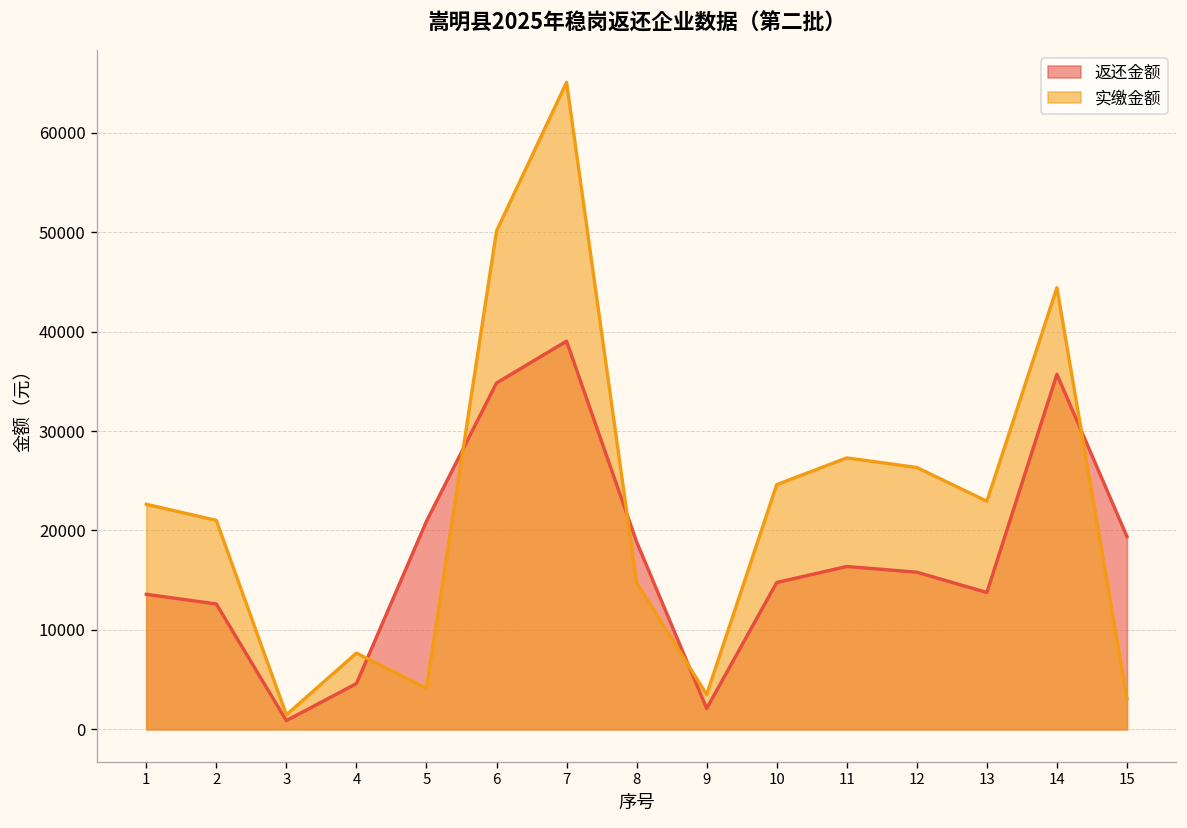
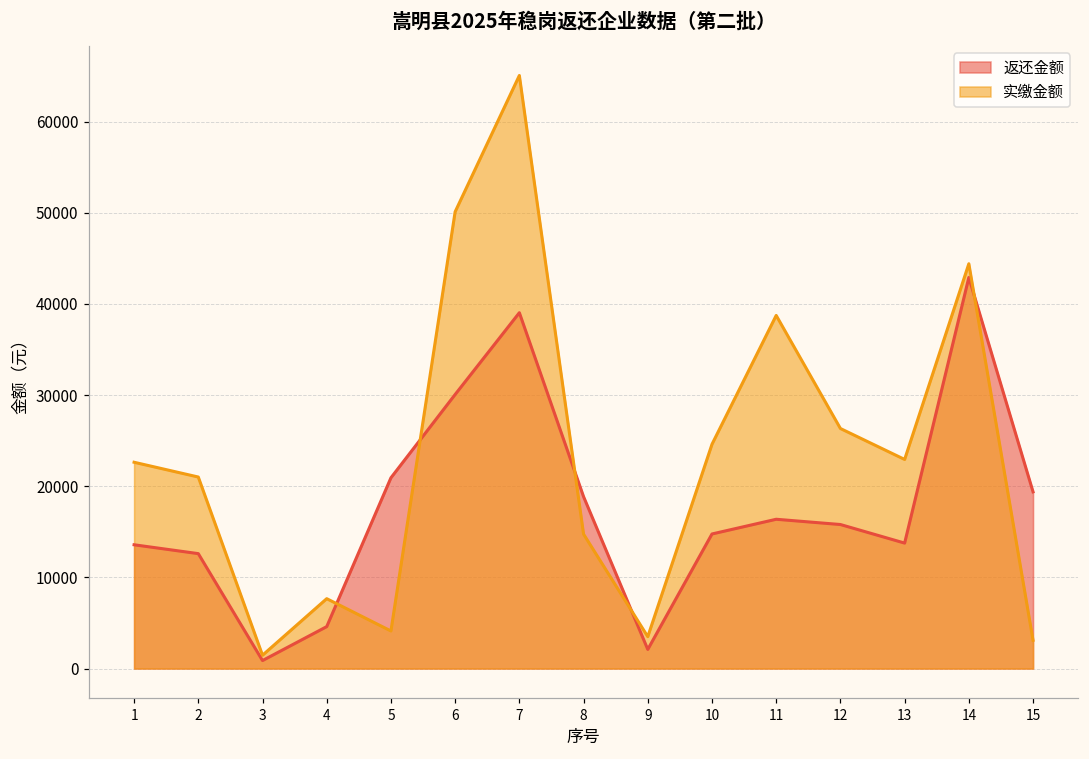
  {
    "返还金额": {
      "1": 14000,
      "2": 13000,
      "3": 1000,
      "4": 5000,
      "5": 21000,
-     "6": 35000,
+     "6": 30000,
      "7": 39000,
      "8": 19000,
      "9": 2000,
      "10": 15000,
      "11": 16000,
      "12": 16000,
      "13": 14000,
-     "14": 36000,
+     "14": 43000,
      "15": 19000
    },
    "实缴金额": {
      "1": 23000,
      "2": 21000,
      "3": 1000,
      "4": 8000,
      "5": 4000,
      "6": 50000,
      "7": 65000,
      "8": 15000,
      "9": 3000,
      "10": 25000,
-     "11": 27000,
+     "11": 39000,
      "12": 26000,
      "13": 23000,
      "14": 44000,
      "15": 3000
    }
  }
